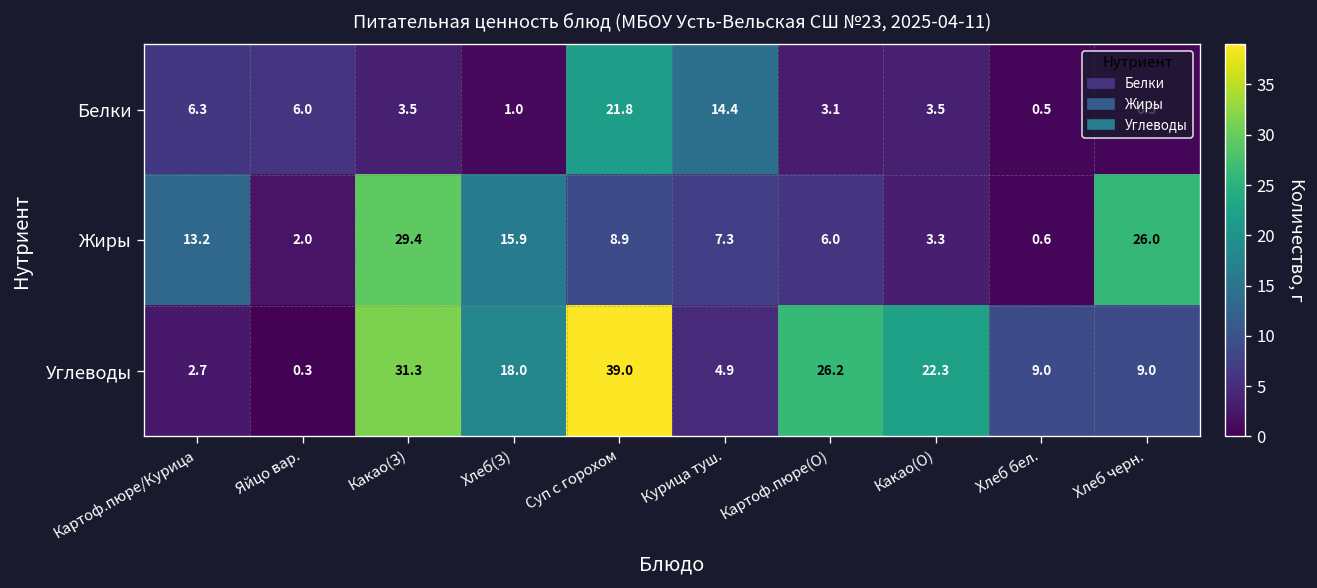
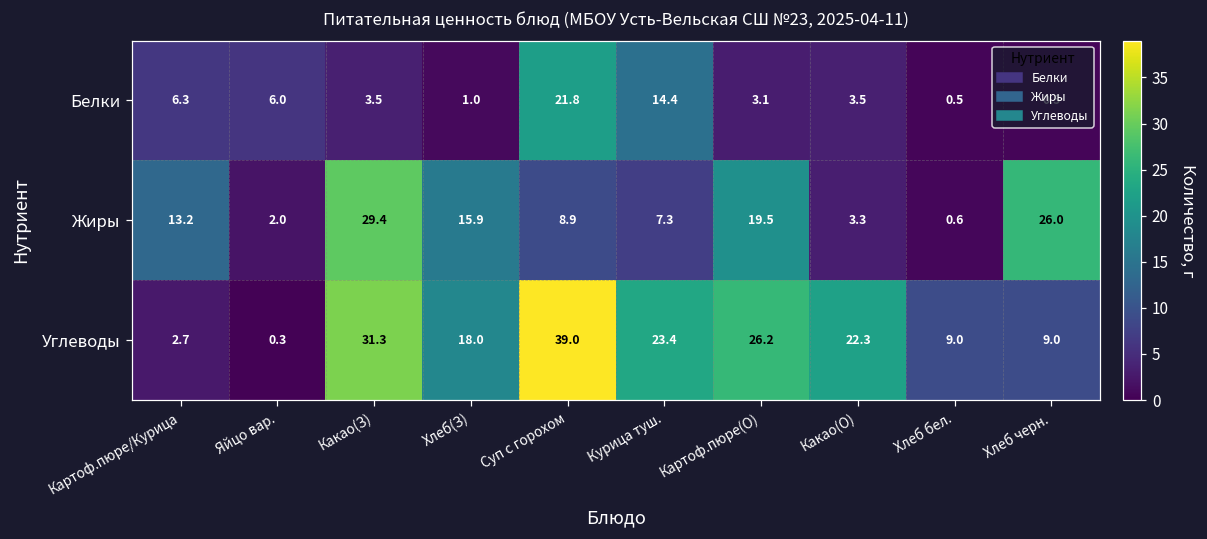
  {
    "Белки": {
      "Картоф.пюре/Курица": 6.3,
      "Яйцо вар.": 6.0,
      "Какао(З)": 3.5,
      "Хлеб(З)": 1.0,
      "Суп с горохом": 21.8,
      "Курица туш.": 14.4,
      "Картоф.пюре(О)": 3.1,
      "Какао(О)": 3.5,
      "Хлеб бел.": 0.5
    },
    "Жиры": {
      "Картоф.пюре/Курица": 13.2,
      "Яйцо вар.": 2.0,
      "Какао(З)": 29.4,
      "Хлеб(З)": 15.9,
      "Суп с горохом": 8.9,
      "Курица туш.": 7.3,
-     "Картоф.пюре(О)": 6.0,
+     "Картоф.пюре(О)": 19.5,
      "Какао(О)": 3.3,
      "Хлеб бел.": 0.6,
      "Хлеб черн.": 26.0
    },
    "Углеводы": {
      "Картоф.пюре/Курица": 2.7,
      "Яйцо вар.": 0.3,
      "Какао(З)": 31.3,
      "Хлеб(З)": 18.0,
      "Суп с горохом": 39.0,
-     "Курица туш.": 4.9,
+     "Курица туш.": 23.4,
      "Картоф.пюре(О)": 26.2,
      "Какао(О)": 22.3,
      "Хлеб бел.": 9.0,
      "Хлеб черн.": 9.0
    }
  }
